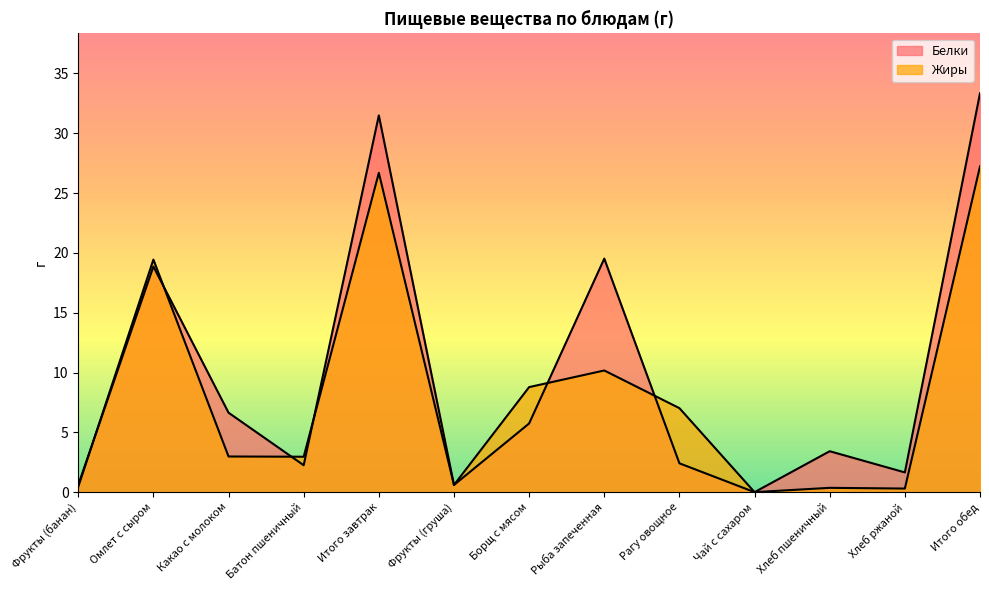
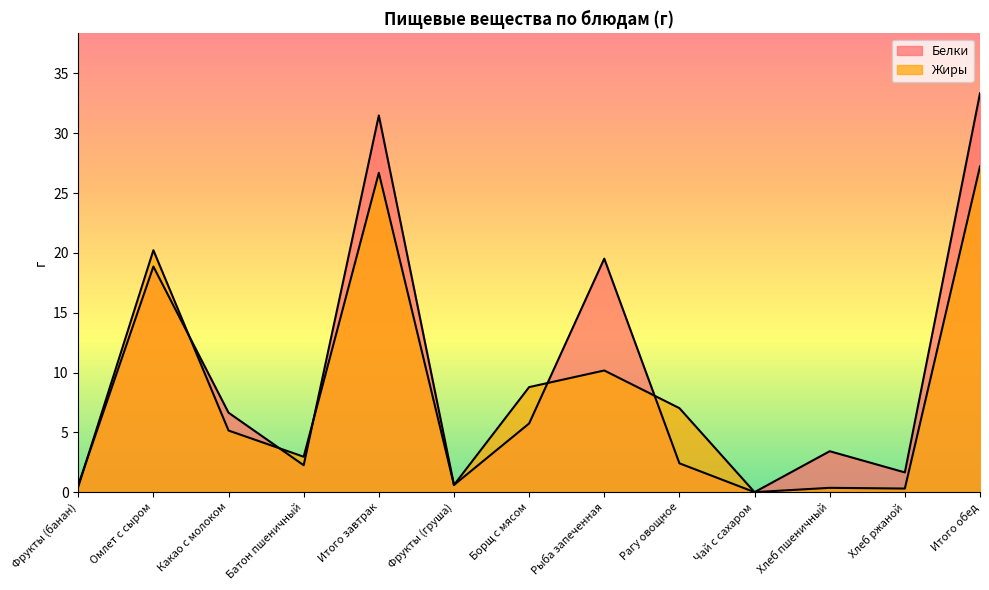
  {
    "Белки": {
      "Омлет с сыром": 18.9,
      "Какао с молоком": 6.6,
      "Батон пшеничный": 2.3,
      "Итого завтрак": 31.5,
      "Борщ с мясом": 5.7,
      "Рыба запеченная": 19.5,
      "Рагу овощное": 2.4,
      "Хлеб пшеничный": 3.4,
      "Хлеб ржаной": 1.7,
      "Итого обед": 33.3
    },
    "Жиры": {
-     "Омлет с сыром": 19.4,
-     "Какао с молоком": 3.0,
+     "Омлет с сыром": 20.2,
+     "Какао с молоком": 5.2,
      "Батон пшеничный": 3.0,
      "Итого завтрак": 26.7,
      "Борщ с мясом": 8.8,
      "Рыба запеченная": 10.2,
      "Рагу овощное": 7.0,
      "Хлеб пшеничный": 0.4,
      "Хлеб ржаной": 0.3,
      "Итого обед": 27.2
    }
  }
